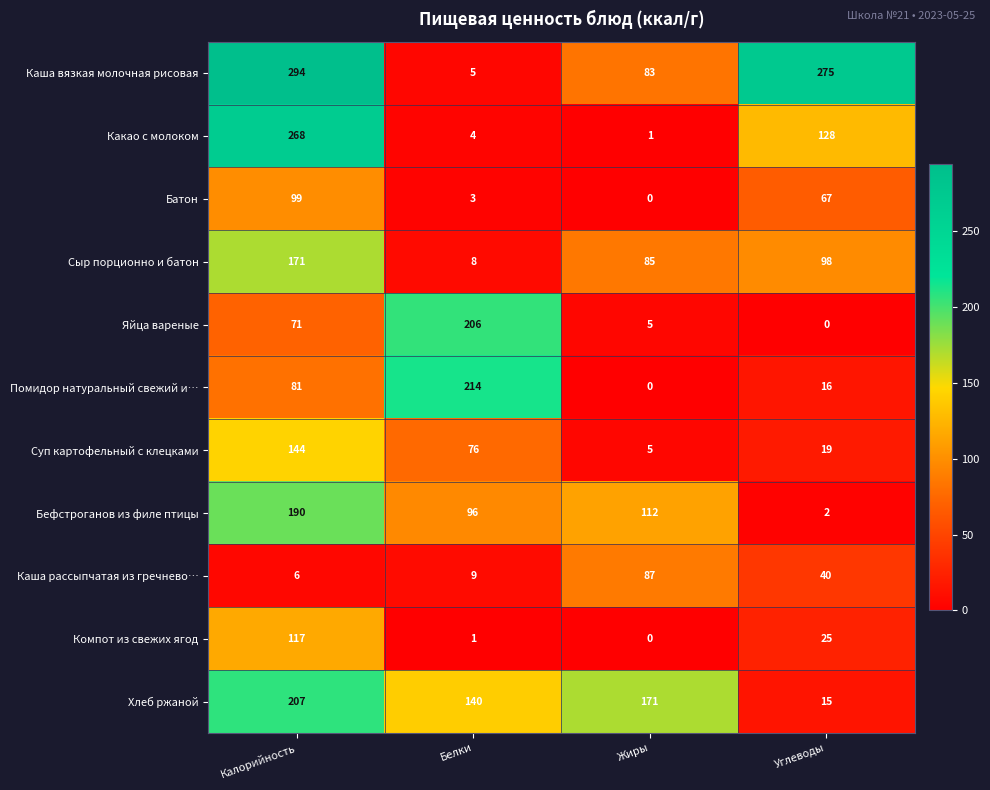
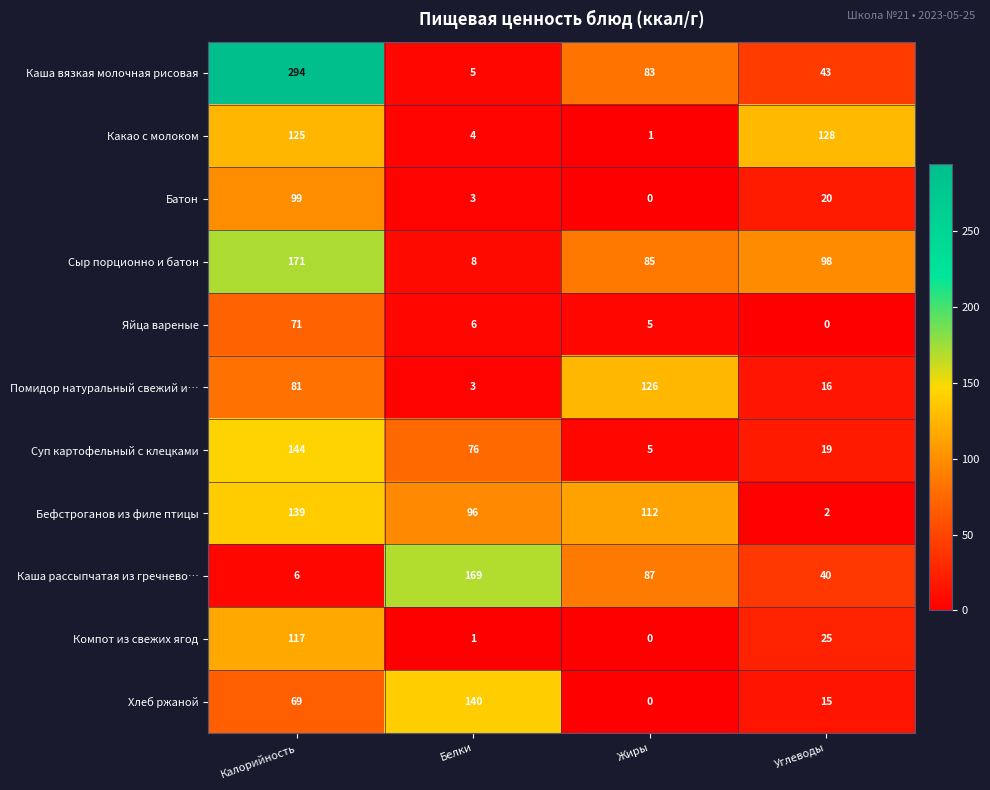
  {
    "Каша вязкая молочная рисовая": {
      "Калорийность": 294,
      "Белки": 5,
      "Жиры": 83,
-     "Углеводы": 275
+     "Углеводы": 43
    },
    "Какао с молоком": {
-     "Калорийность": 268,
+     "Калорийность": 125,
      "Белки": 4,
      "Жиры": 1,
      "Углеводы": 128
    },
    "Батон": {
      "Калорийность": 99,
      "Белки": 3,
      "Жиры": 0,
-     "Углеводы": 67
+     "Углеводы": 20
    },
    "Сыр порционно и батон": {
      "Калорийность": 171,
      "Белки": 8,
      "Жиры": 85,
      "Углеводы": 98
    },
    "Яйца вареные": {
      "Калорийность": 71,
-     "Белки": 206,
+     "Белки": 6,
      "Жиры": 5,
      "Углеводы": 0
    },
    "Помидор натуральный свежий и…": {
      "Калорийность": 81,
-     "Белки": 214,
-     "Жиры": 0,
+     "Белки": 3,
+     "Жиры": 126,
      "Углеводы": 16
    },
    "Суп картофельный с клецками": {
      "Калорийность": 144,
      "Белки": 76,
      "Жиры": 5,
      "Углеводы": 19
    },
    "Бефстроганов из филе птицы": {
-     "Калорийность": 190,
+     "Калорийность": 139,
      "Белки": 96,
      "Жиры": 112,
      "Углеводы": 2
    },
    "Каша рассыпчатая из гречнево…": {
      "Калорийность": 6,
-     "Белки": 9,
+     "Белки": 169,
      "Жиры": 87,
      "Углеводы": 40
    },
    "Компот из свежих ягод": {
      "Калорийность": 117,
      "Белки": 1,
      "Жиры": 0,
      "Углеводы": 25
    },
    "Хлеб ржаной": {
-     "Калорийность": 207,
+     "Калорийность": 69,
      "Белки": 140,
-     "Жиры": 171,
+     "Жиры": 0,
      "Углеводы": 15
    }
  }
